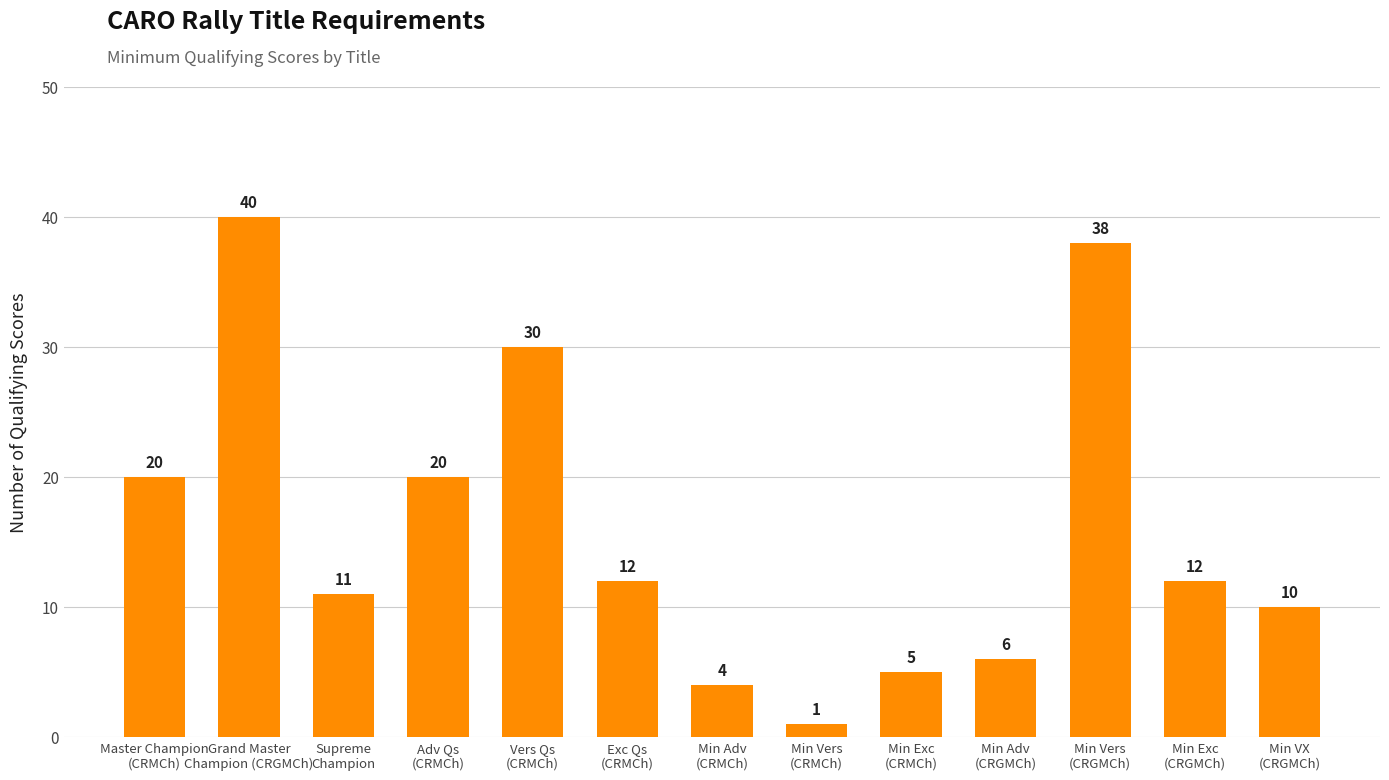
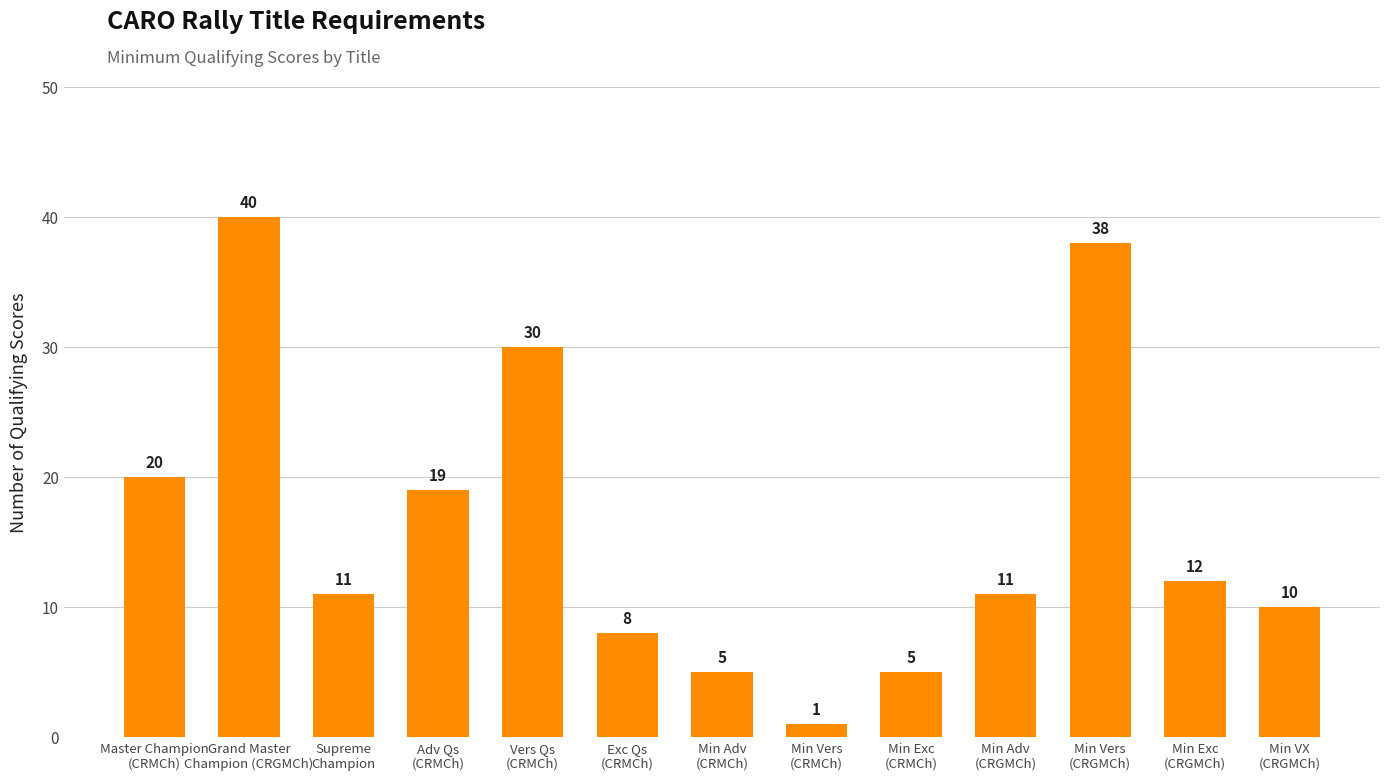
  {
    "Supreme Champion": 11,
-   "Adv Qs (CRMCh)": 20,
+   "Adv Qs (CRMCh)": 19,
    "Vers Qs (CRMCh)": 30,
-   "Exc Qs (CRMCh)": 12,
-   "Min Adv (CRMCh)": 4,
+   "Exc Qs (CRMCh)": 8,
+   "Min Adv (CRMCh)": 5,
    "Min Vers (CRMCh)": 1,
    "Min Exc (CRMCh)": 5,
-   "Min Adv (CRGMCh)": 6,
+   "Min Adv (CRGMCh)": 11,
    "Min Vers (CRGMCh)": 38,
    "Min Exc (CRGMCh)": 12,
    "Min VX (CRGMCh)": 10
  }
